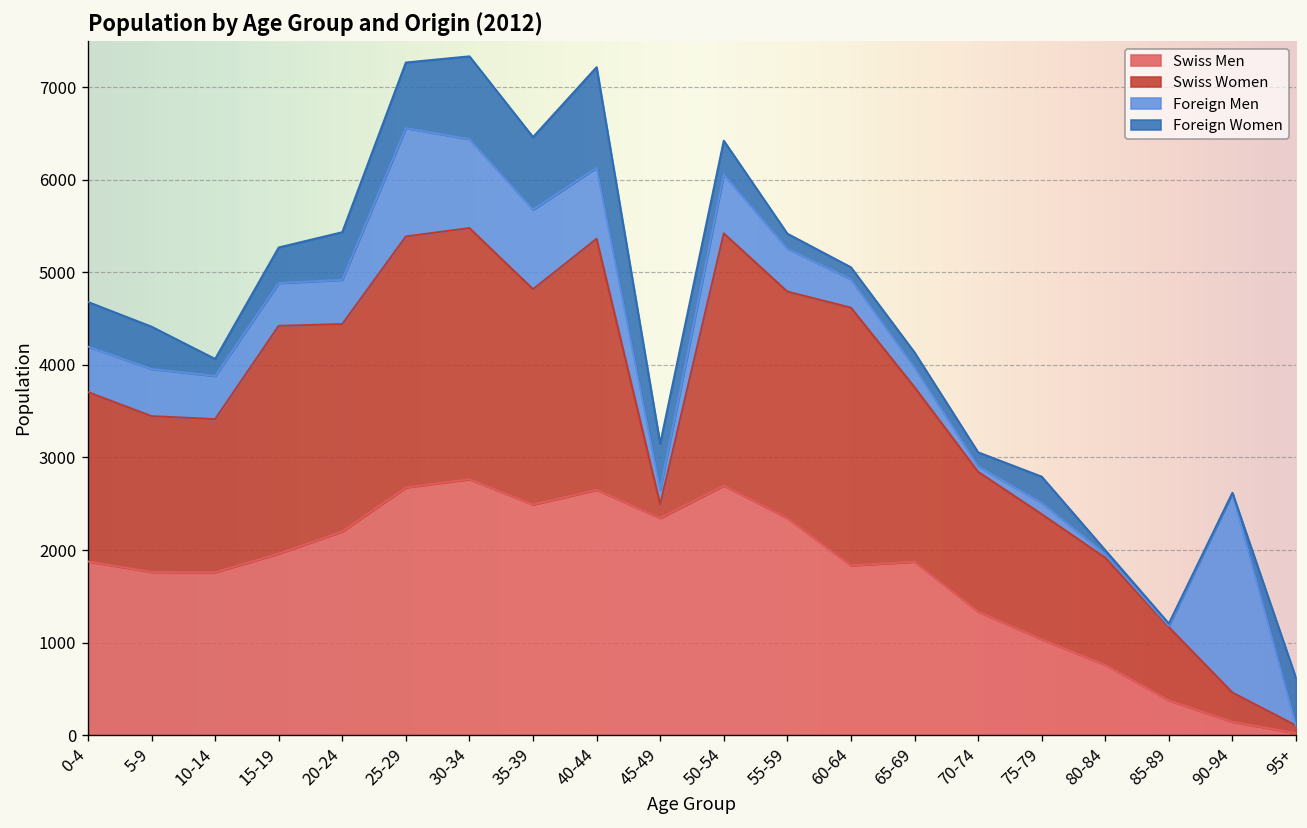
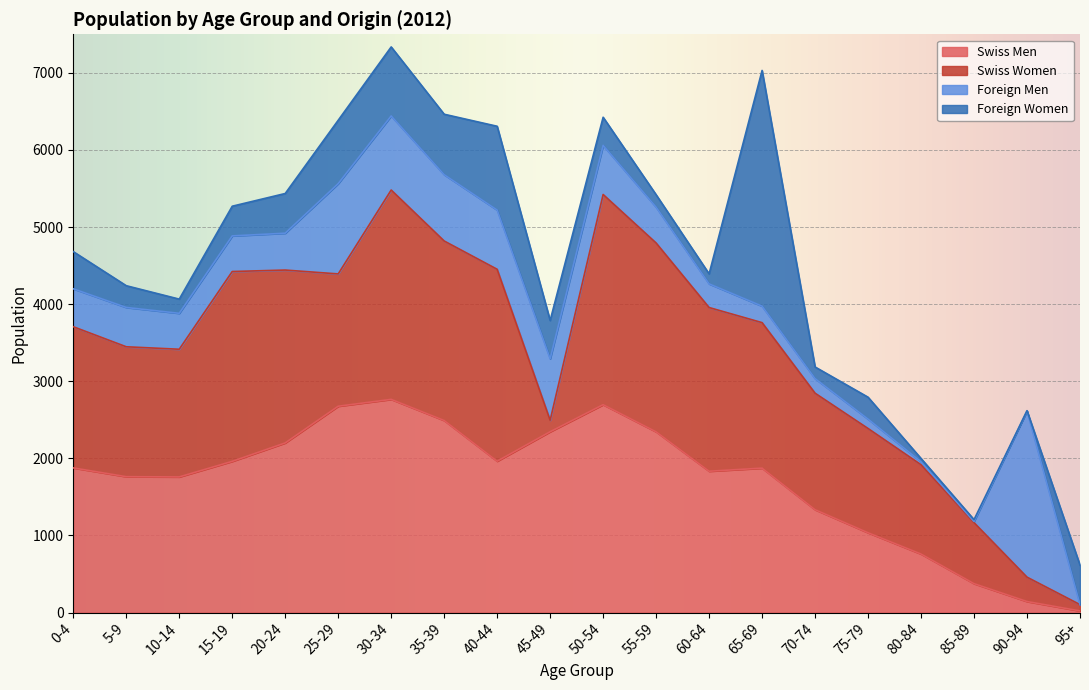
  {
    "Swiss Men": {
      "0-4": 1900,
      "5-9": 1800,
      "10-14": 1800,
      "15-19": 2000,
      "20-24": 2200,
      "25-29": 2700,
      "30-34": 2800,
      "35-39": 2500,
-     "40-44": 2700,
+     "40-44": 2000,
      "45-49": 2300,
      "50-54": 2700,
      "55-59": 2300,
      "60-64": 1800,
      "65-69": 1900,
      "70-74": 1300,
      "75-79": 1000,
      "80-84": 800,
      "85-89": 400,
      "90-94": 100,
      "95+": 0
    },
    "Swiss Women": {
      "0-4": 1800,
      "5-9": 1700,
      "10-14": 1700,
      "15-19": 2500,
      "20-24": 2200,
-     "25-29": 2700,
+     "25-29": 1700,
      "30-34": 2700,
      "35-39": 2300,
-     "40-44": 2700,
+     "40-44": 2500,
      "45-49": 100,
      "50-54": 2700,
      "55-59": 2400,
-     "60-64": 2800,
+     "60-64": 2100,
      "65-69": 1900,
      "70-74": 1500,
      "75-79": 1400,
      "80-84": 1200,
      "90-94": 300
    },
    "Foreign Men": {
      "0-4": 500,
      "5-9": 500,
      "10-14": 500,
      "15-19": 500,
      "20-24": 500,
      "25-29": 1200,
      "30-34": 1000,
      "35-39": 900,
      "40-44": 800,
-     "45-49": 200,
+     "45-49": 800,
      "50-54": 600,
      "55-59": 500,
      "60-64": 300,
      "65-69": 200,
-     "70-74": 100,
+     "70-74": 200,
      "75-79": 100,
      "80-84": 0
    },
    "Foreign Women": {
      "0-4": 500,
-     "5-9": 500,
+     "5-9": 300,
      "10-14": 200,
      "15-19": 400,
      "20-24": 500,
-     "25-29": 700,
+     "25-29": 800,
      "30-34": 900,
      "35-39": 800,
      "40-44": 1100,
      "45-49": 500,
      "50-54": 400,
      "55-59": 200,
      "60-64": 100,
-     "65-69": 200,
+     "65-69": 3100,
      "70-74": 200,
      "75-79": 300,
      "80-84": 0,
      "95+": 500
    }
  }
